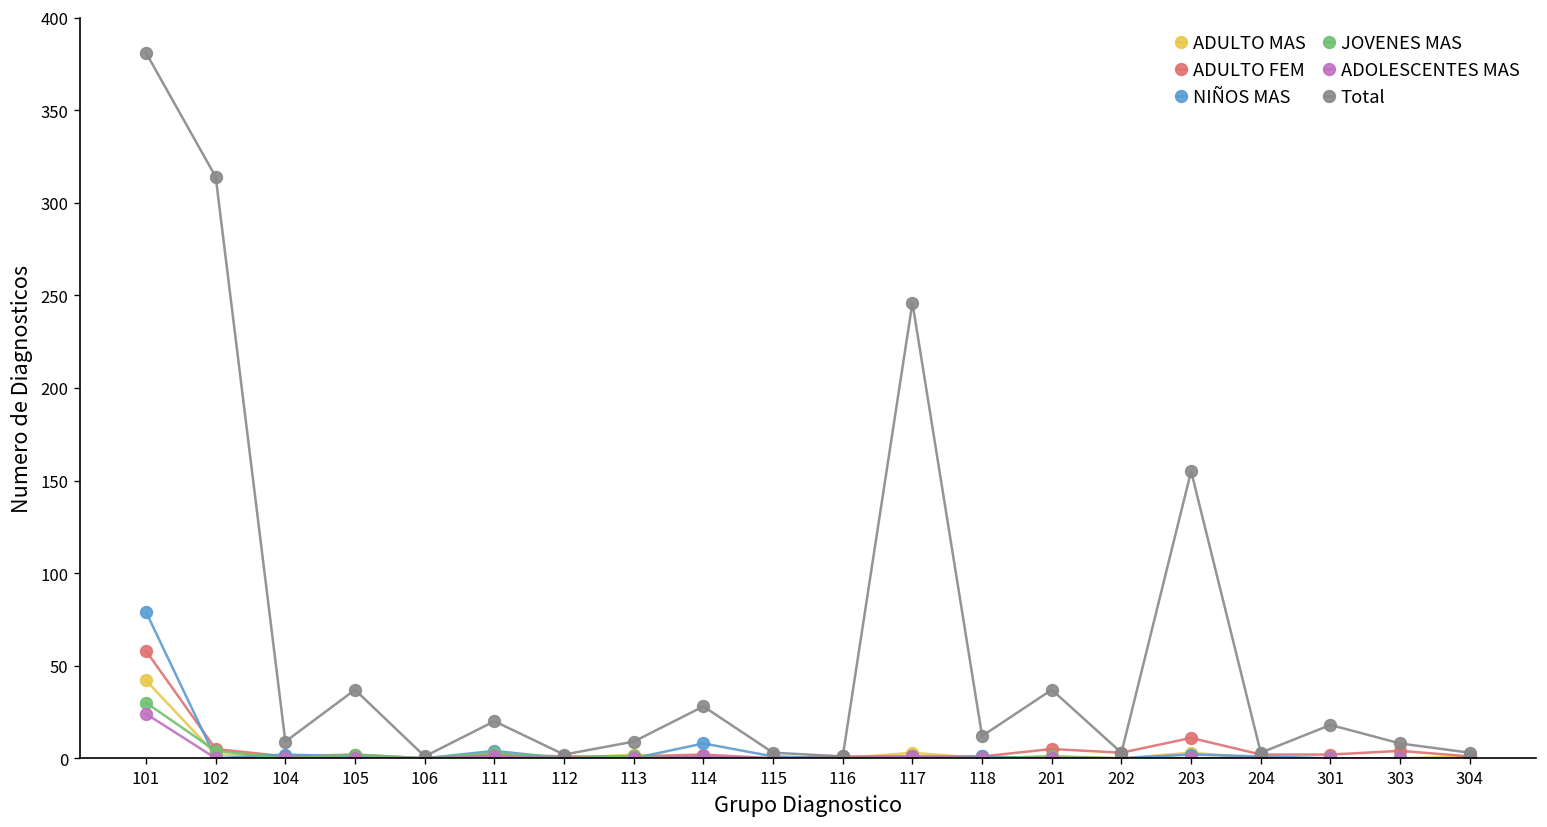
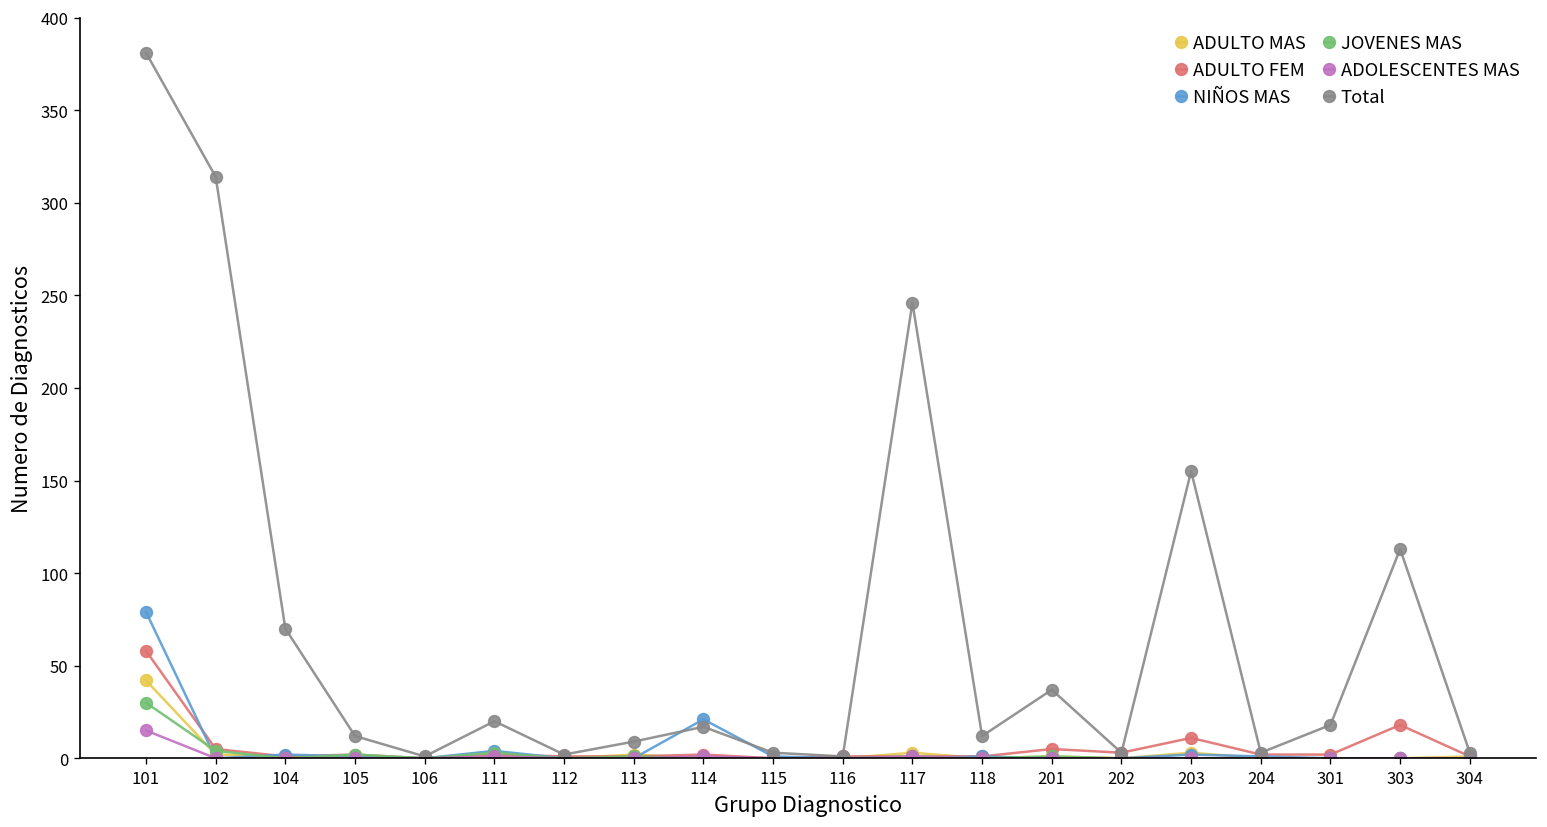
  {
    "ADULTO MAS": {
      "101": 42,
      "102": 2,
      "117": 3
    },
    "ADULTO FEM": {
      "101": 58,
      "201": 5,
      "203": 11,
      "301": 2,
-     "303": 4
+     "303": 18
    },
    "NIÑOS MAS": {
      "101": 79,
-     "114": 8
+     "114": 21
    },
    "JOVENES MAS": {
      "101": 30
    },
    "ADOLESCENTES MAS": {
-     "101": 24
+     "101": 15
    },
    "Total": {
      "101": 381,
      "102": 314,
-     "104": 9,
-     "105": 37,
+     "104": 70,
+     "105": 12,
      "111": 20,
      "113": 9,
-     "114": 28,
+     "114": 17,
      "115": 3,
      "117": 246,
      "118": 12,
      "201": 37,
      "203": 155,
      "301": 18,
-     "303": 8,
+     "303": 113,
      "304": 3
    }
  }
